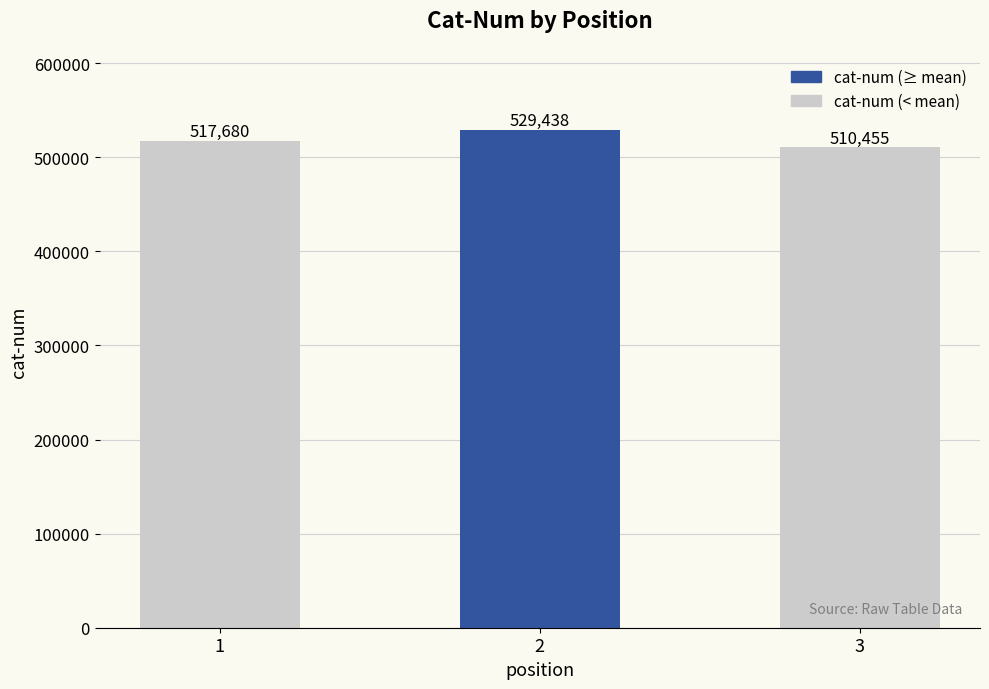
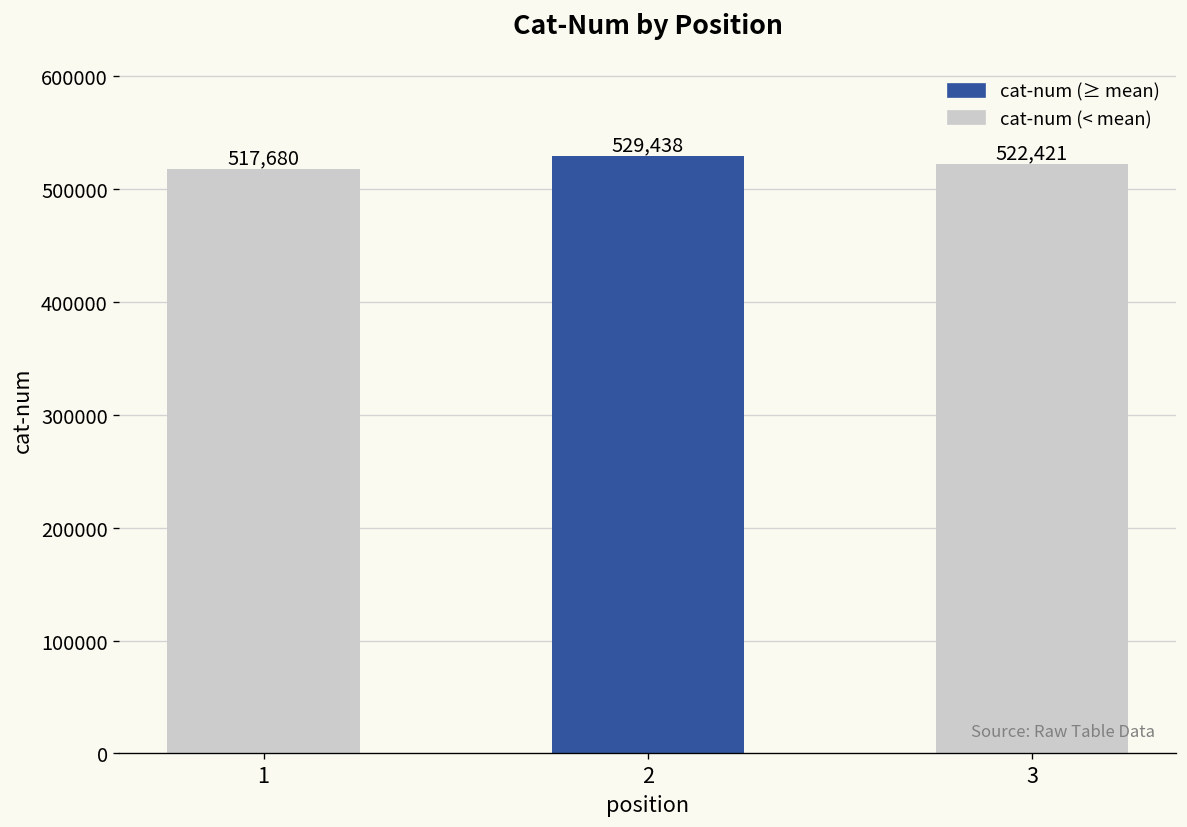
  {
    "1": "517,680",
    "2": "529,438",
-   "3": "510,455"
+   "3": "522,421"
  }
